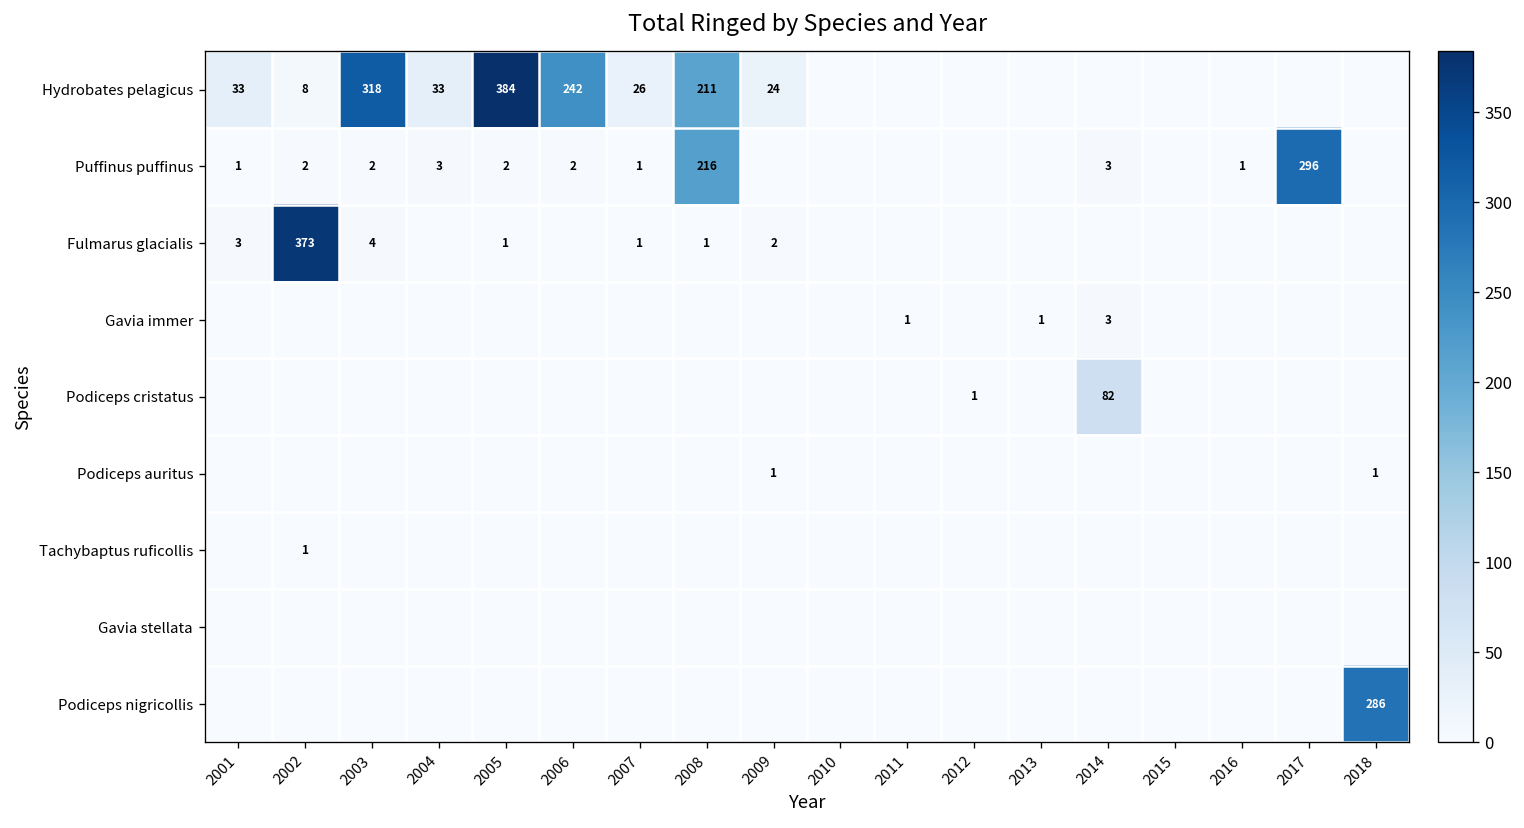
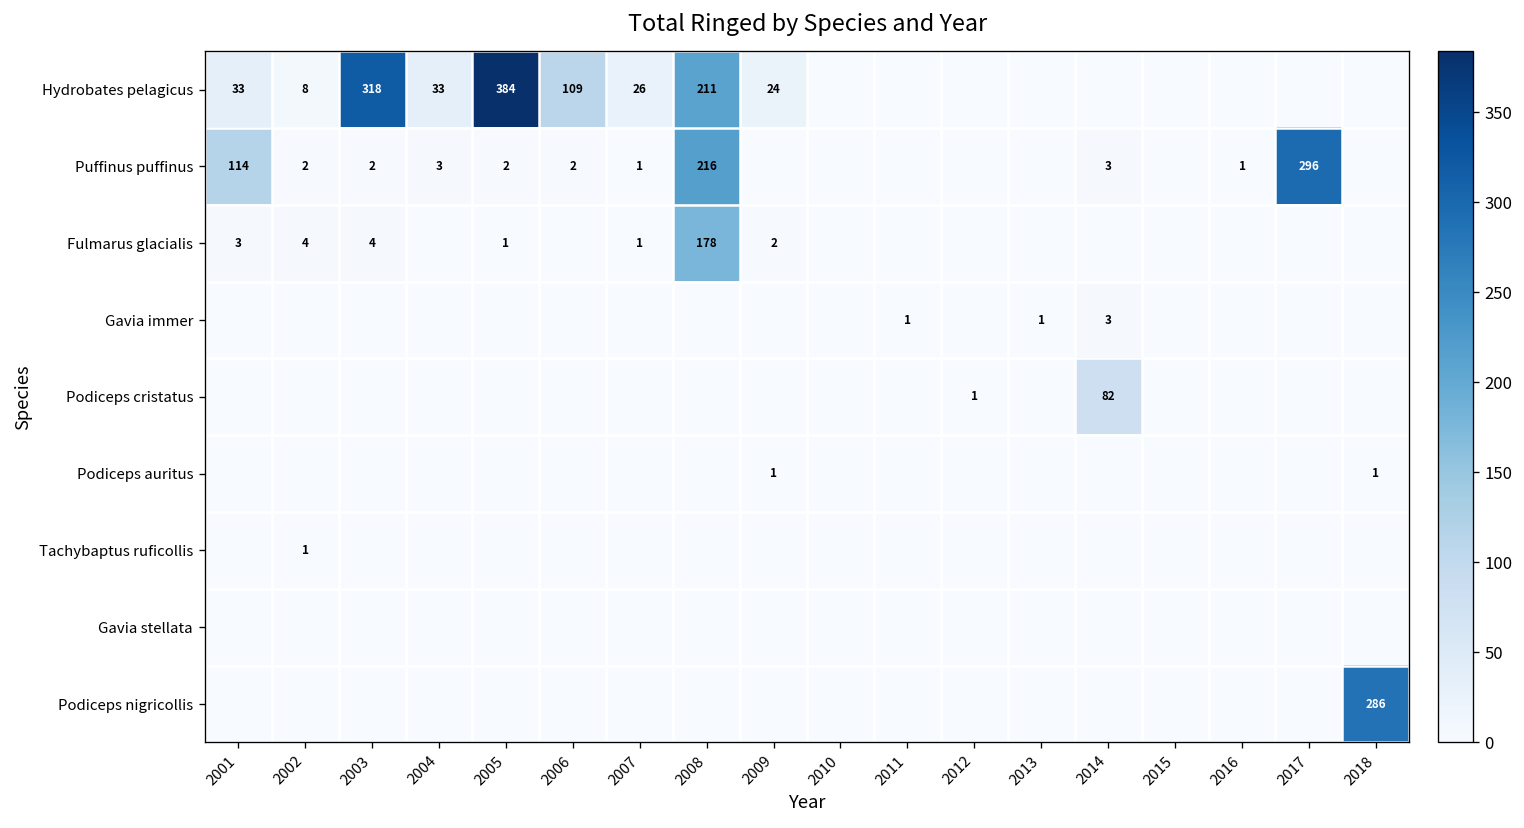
  {
    "Hydrobates pelagicus": {
      "2001": 33,
      "2002": 8,
      "2003": 318,
      "2004": 33,
      "2005": 384,
-     "2006": 242,
+     "2006": 109,
      "2007": 26,
      "2008": 211,
      "2009": 24
    },
    "Puffinus puffinus": {
-     "2001": 1,
+     "2001": 114,
      "2002": 2,
      "2003": 2,
      "2004": 3,
      "2005": 2,
      "2006": 2,
      "2007": 1,
      "2008": 216,
      "2014": 3,
      "2016": 1,
      "2017": 296
    },
    "Fulmarus glacialis": {
      "2001": 3,
-     "2002": 373,
+     "2002": 4,
      "2003": 4,
      "2005": 1,
      "2007": 1,
-     "2008": 1,
+     "2008": 178,
      "2009": 2
    },
    "Gavia immer": {
      "2011": 1,
      "2013": 1,
      "2014": 3
    },
    "Podiceps cristatus": {
      "2012": 1,
      "2014": 82
    },
    "Podiceps auritus": {
      "2009": 1,
      "2018": 1
    },
    "Tachybaptus ruficollis": {
      "2002": 1
    },
    "Podiceps nigricollis": {
      "2018": 286
    }
  }
